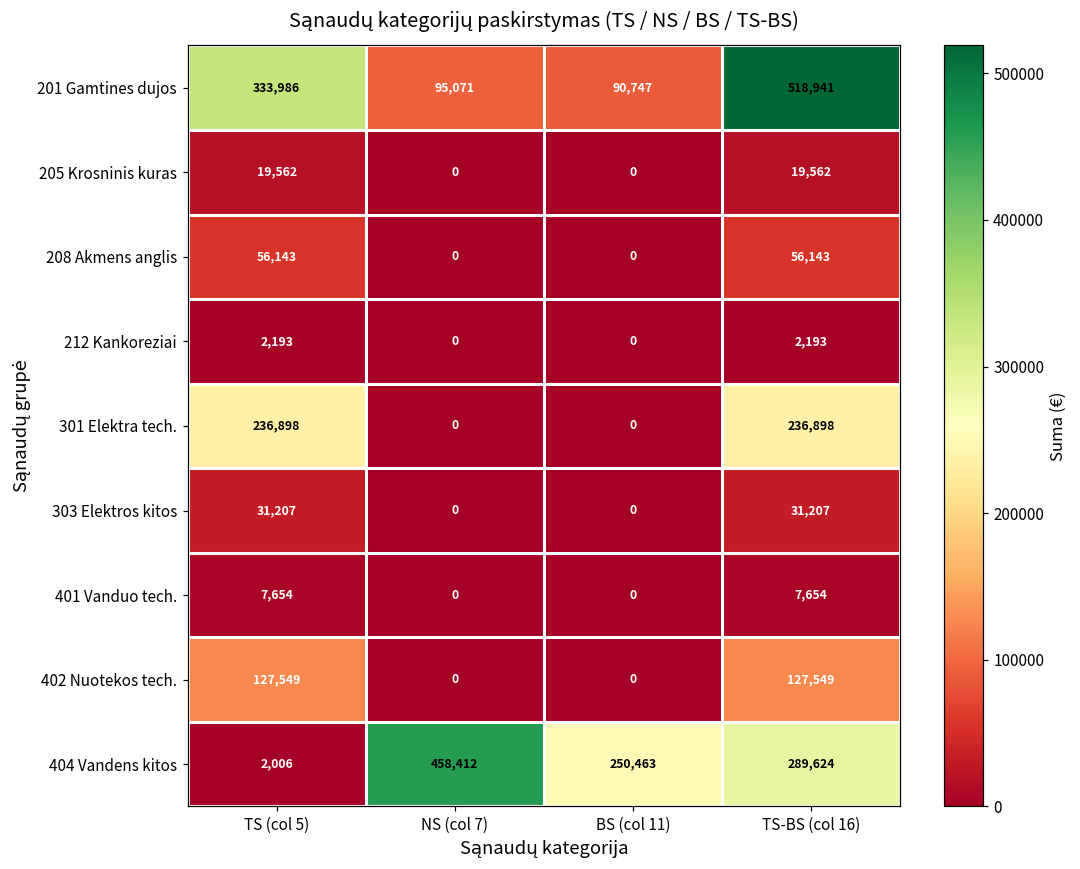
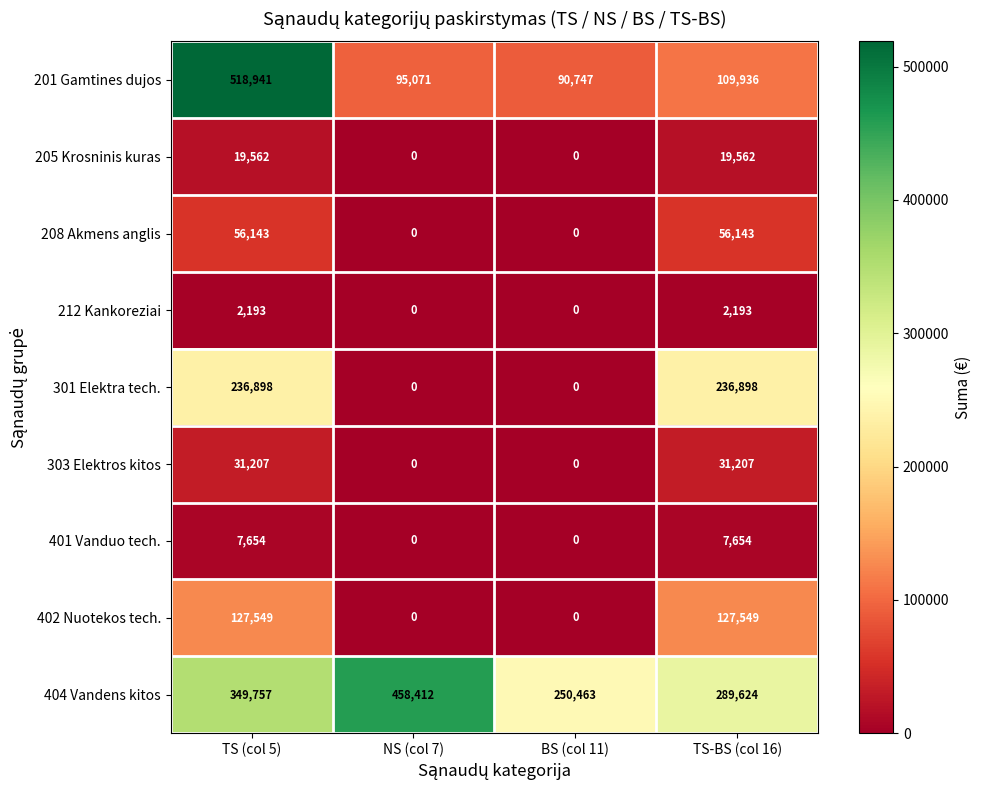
  {
    "201 Gamtines dujos": {
-     "TS (col 5)": "333,986",
+     "TS (col 5)": "518,941",
      "NS (col 7)": "95,071",
      "BS (col 11)": "90,747",
-     "TS-BS (col 16)": "518,941"
+     "TS-BS (col 16)": "109,936"
    },
    "205 Krosninis kuras": {
      "TS (col 5)": "19,562",
      "NS (col 7)": "0",
      "BS (col 11)": "0",
      "TS-BS (col 16)": "19,562"
    },
    "208 Akmens anglis": {
      "TS (col 5)": "56,143",
      "NS (col 7)": "0",
      "BS (col 11)": "0",
      "TS-BS (col 16)": "56,143"
    },
    "212 Kankoreziai": {
      "TS (col 5)": "2,193",
      "NS (col 7)": "0",
      "BS (col 11)": "0",
      "TS-BS (col 16)": "2,193"
    },
    "301 Elektra tech.": {
      "TS (col 5)": "236,898",
      "NS (col 7)": "0",
      "BS (col 11)": "0",
      "TS-BS (col 16)": "236,898"
    },
    "303 Elektros kitos": {
      "TS (col 5)": "31,207",
      "NS (col 7)": "0",
      "BS (col 11)": "0",
      "TS-BS (col 16)": "31,207"
    },
    "401 Vanduo tech.": {
      "TS (col 5)": "7,654",
      "NS (col 7)": "0",
      "BS (col 11)": "0",
      "TS-BS (col 16)": "7,654"
    },
    "402 Nuotekos tech.": {
      "TS (col 5)": "127,549",
      "NS (col 7)": "0",
      "BS (col 11)": "0",
      "TS-BS (col 16)": "127,549"
    },
    "404 Vandens kitos": {
-     "TS (col 5)": "2,006",
+     "TS (col 5)": "349,757",
      "NS (col 7)": "458,412",
      "BS (col 11)": "250,463",
      "TS-BS (col 16)": "289,624"
    }
  }
